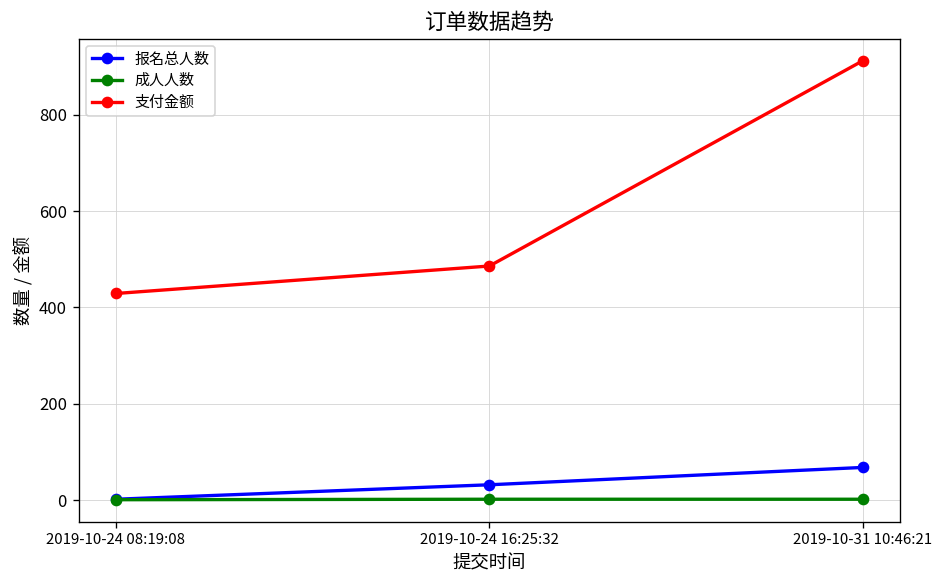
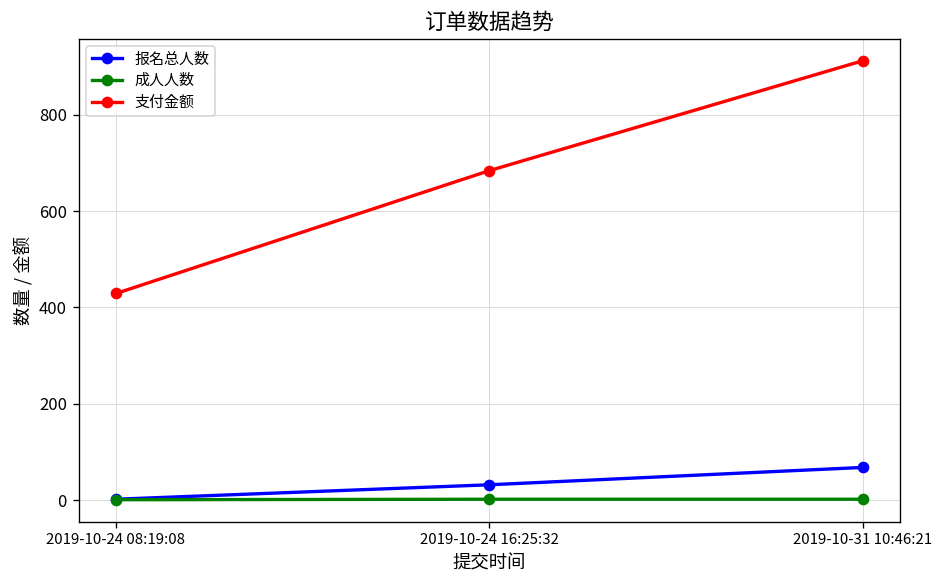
  {
    "报名总人数": {
      "2019-10-24 16:25:32": 30,
      "2019-10-31 10:46:21": 70
    },
    "成人人数": {
      "2019-10-24 16:25:32": 0,
      "2019-10-31 10:46:21": 0
    },
    "支付金额": {
      "2019-10-24 08:19:08": 430,
-     "2019-10-24 16:25:32": 490,
+     "2019-10-24 16:25:32": 680,
      "2019-10-31 10:46:21": 910
    }
  }
